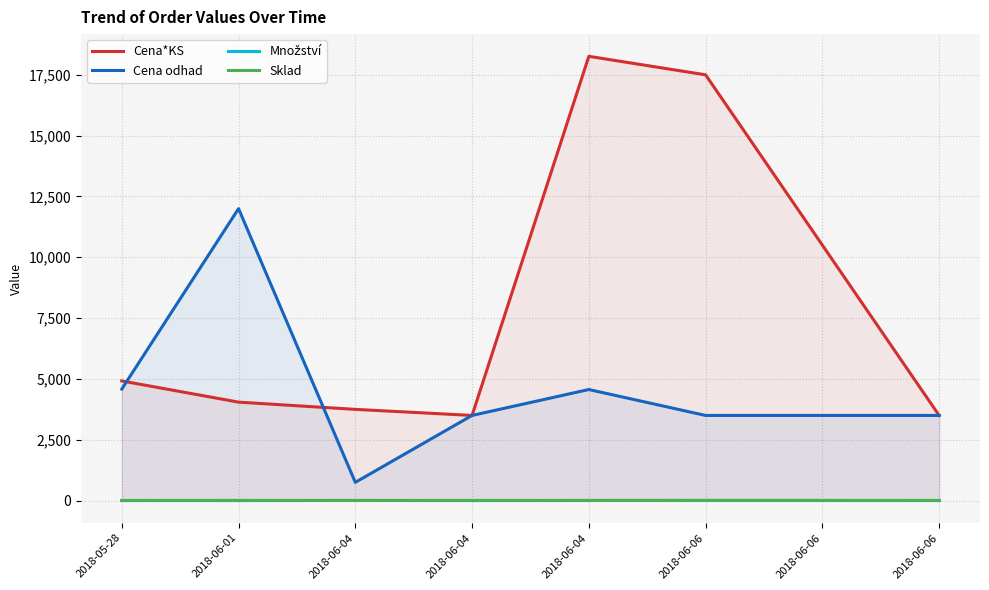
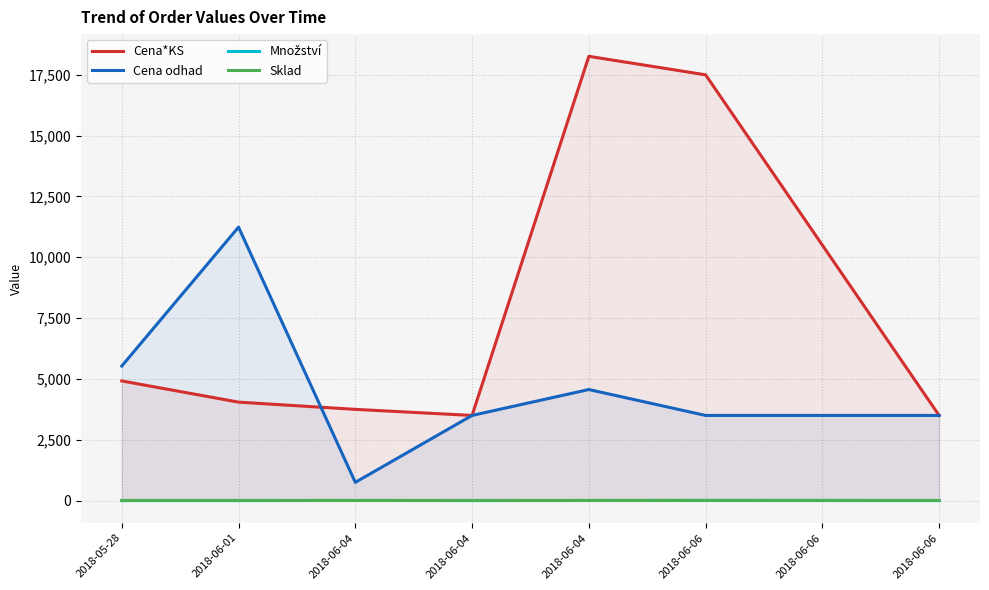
  {
    "Cena*KS": {
      "2018-05-28": "4,900",
      "2018-06-01": "4,000"
    },
    "Cena odhad": {
-     "2018-05-28": "4,600",
-     "2018-06-01": "12,000"
+     "2018-05-28": "5,500",
+     "2018-06-01": "11,200"
    }
  }
